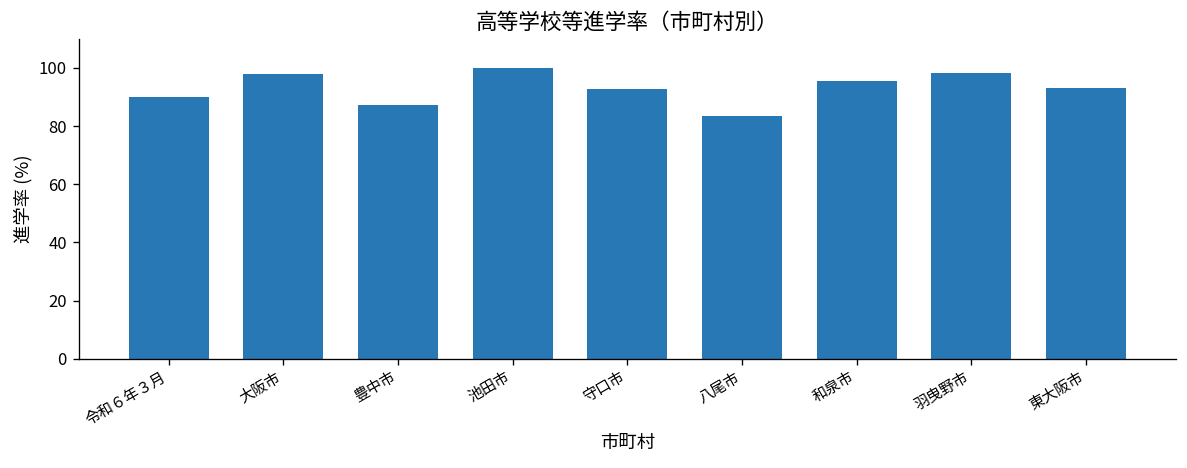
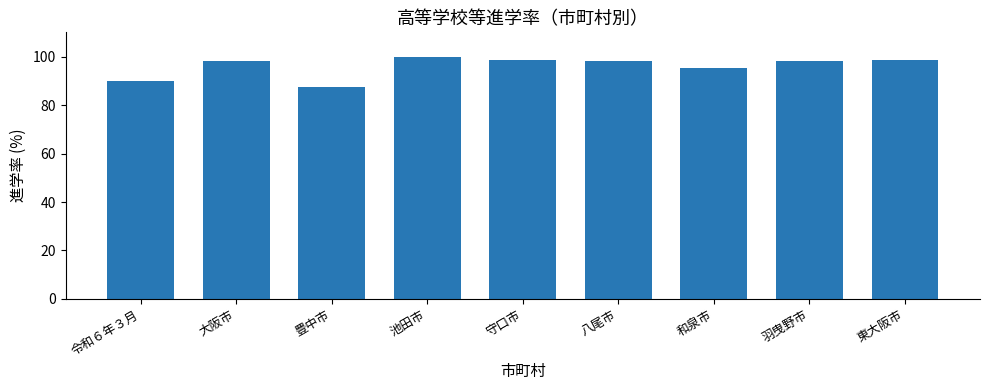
  {
    "令和６年３月": 90,
    "大阪市": 98,
    "豊中市": 87,
    "池田市": 100,
-   "守口市": 93,
-   "八尾市": 83,
+   "守口市": 99,
+   "八尾市": 98,
    "和泉市": 95,
    "羽曳野市": 98,
-   "東大阪市": 93
+   "東大阪市": 98
  }
